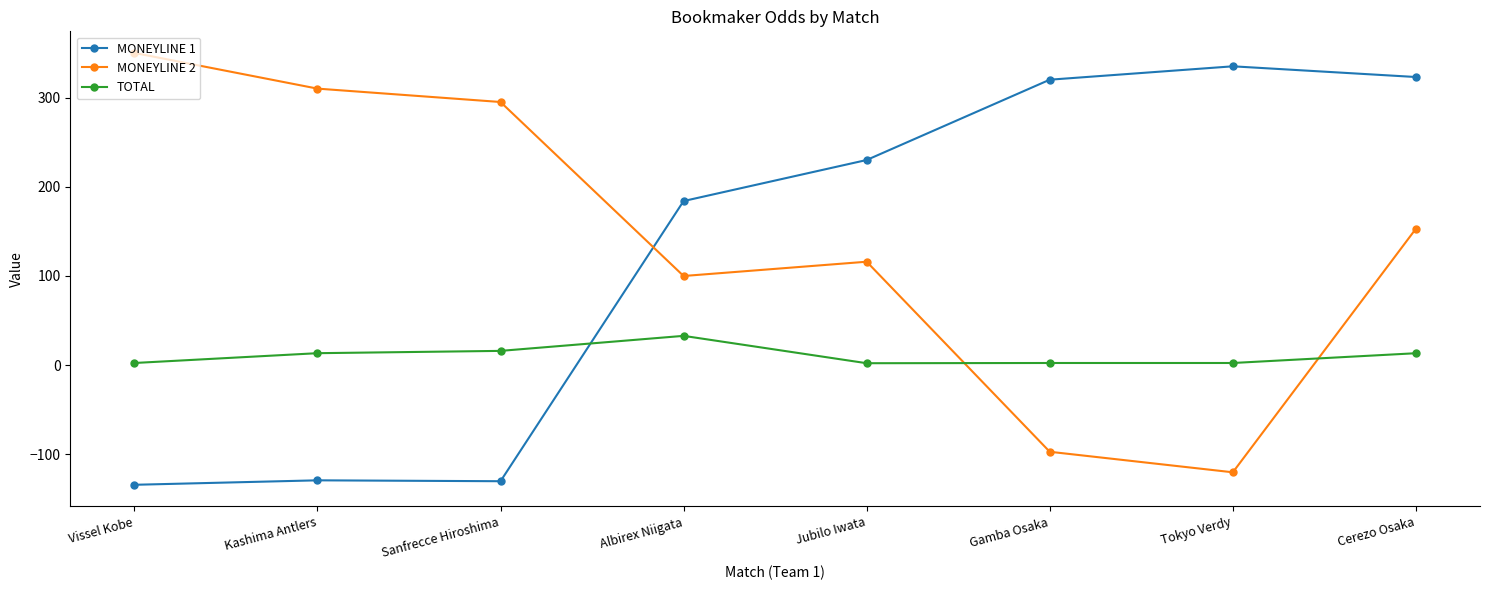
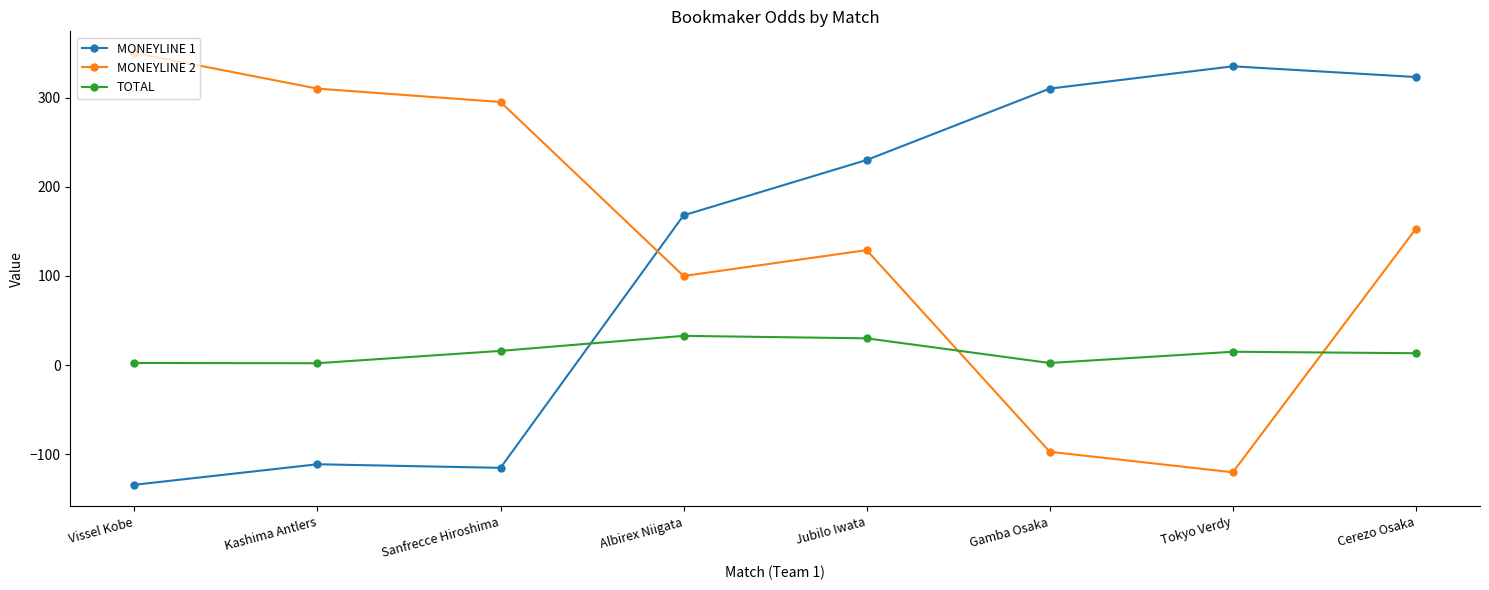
  {
    "MONEYLINE 1": {
      "Vissel Kobe": -130,
-     "Kashima Antlers": -130,
-     "Sanfrecce Hiroshima": -130,
-     "Albirex Niigata": 180,
+     "Kashima Antlers": -110,
+     "Sanfrecce Hiroshima": -120,
+     "Albirex Niigata": 170,
      "Jubilo Iwata": 230,
-     "Gamba Osaka": 320,
+     "Gamba Osaka": 310,
      "Tokyo Verdy": 340,
      "Cerezo Osaka": 320
    },
    "MONEYLINE 2": {
      "Kashima Antlers": 310,
      "Sanfrecce Hiroshima": 300,
      "Albirex Niigata": 100,
-     "Jubilo Iwata": 120,
+     "Jubilo Iwata": 130,
      "Gamba Osaka": -100,
      "Tokyo Verdy": -120,
      "Cerezo Osaka": 150
    },
    "TOTAL": {
      "Vissel Kobe": 0,
-     "Kashima Antlers": 10,
+     "Kashima Antlers": 0,
      "Sanfrecce Hiroshima": 20,
      "Albirex Niigata": 30,
-     "Jubilo Iwata": 0,
+     "Jubilo Iwata": 30,
      "Gamba Osaka": 0,
-     "Tokyo Verdy": 0,
+     "Tokyo Verdy": 20,
      "Cerezo Osaka": 10
    }
  }
